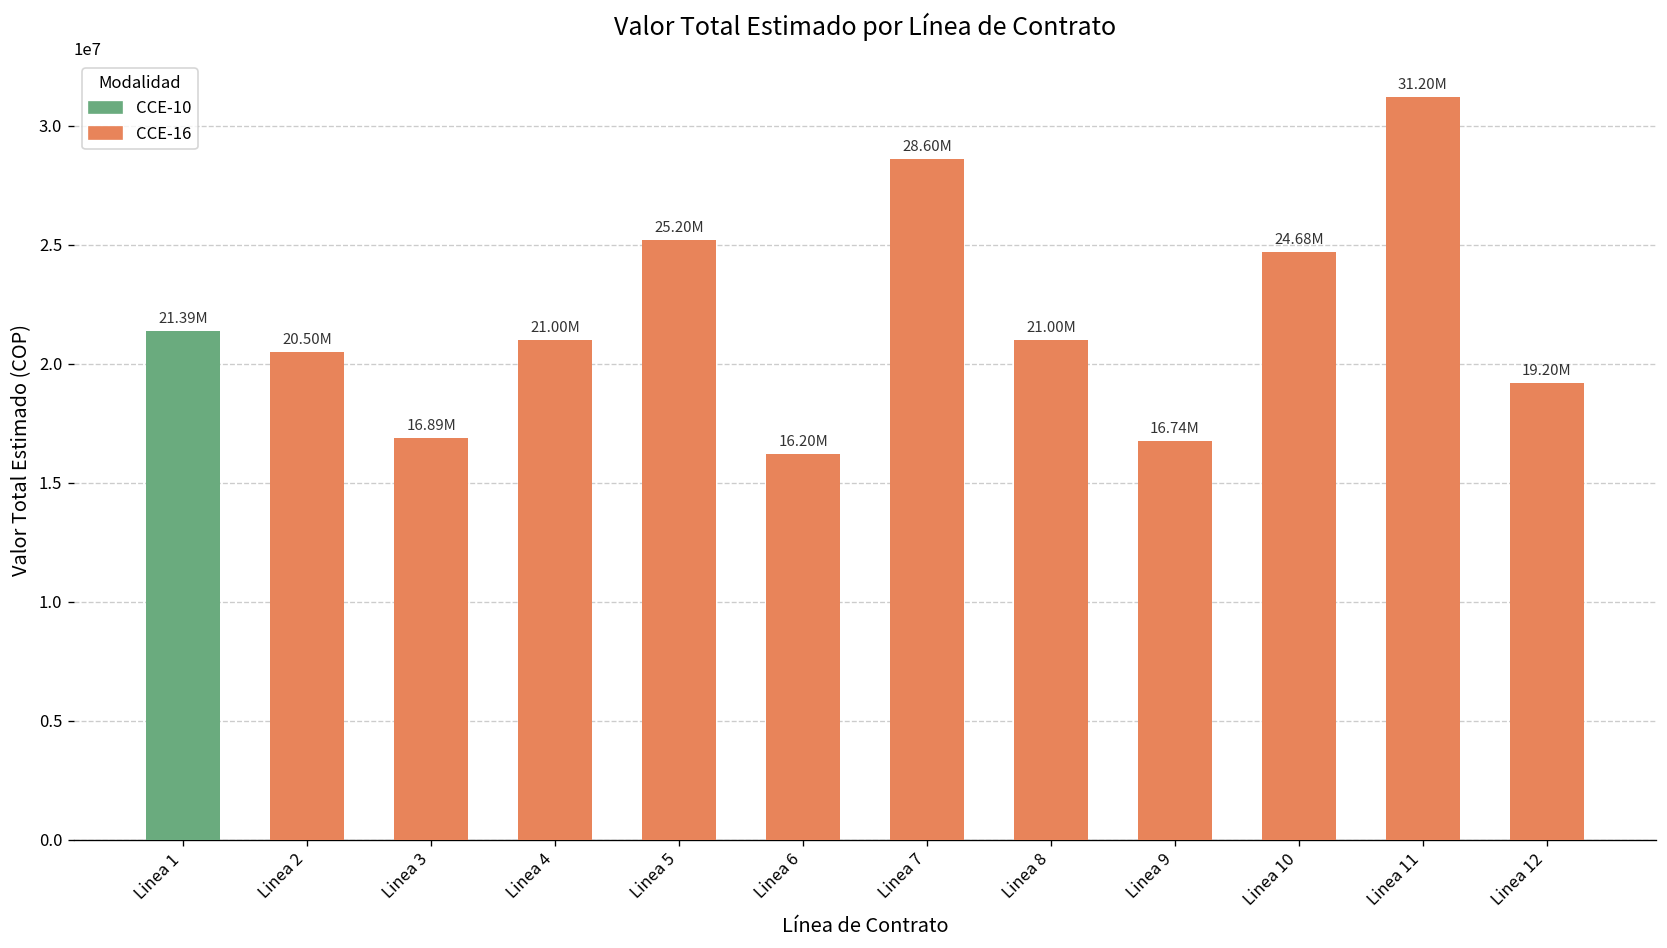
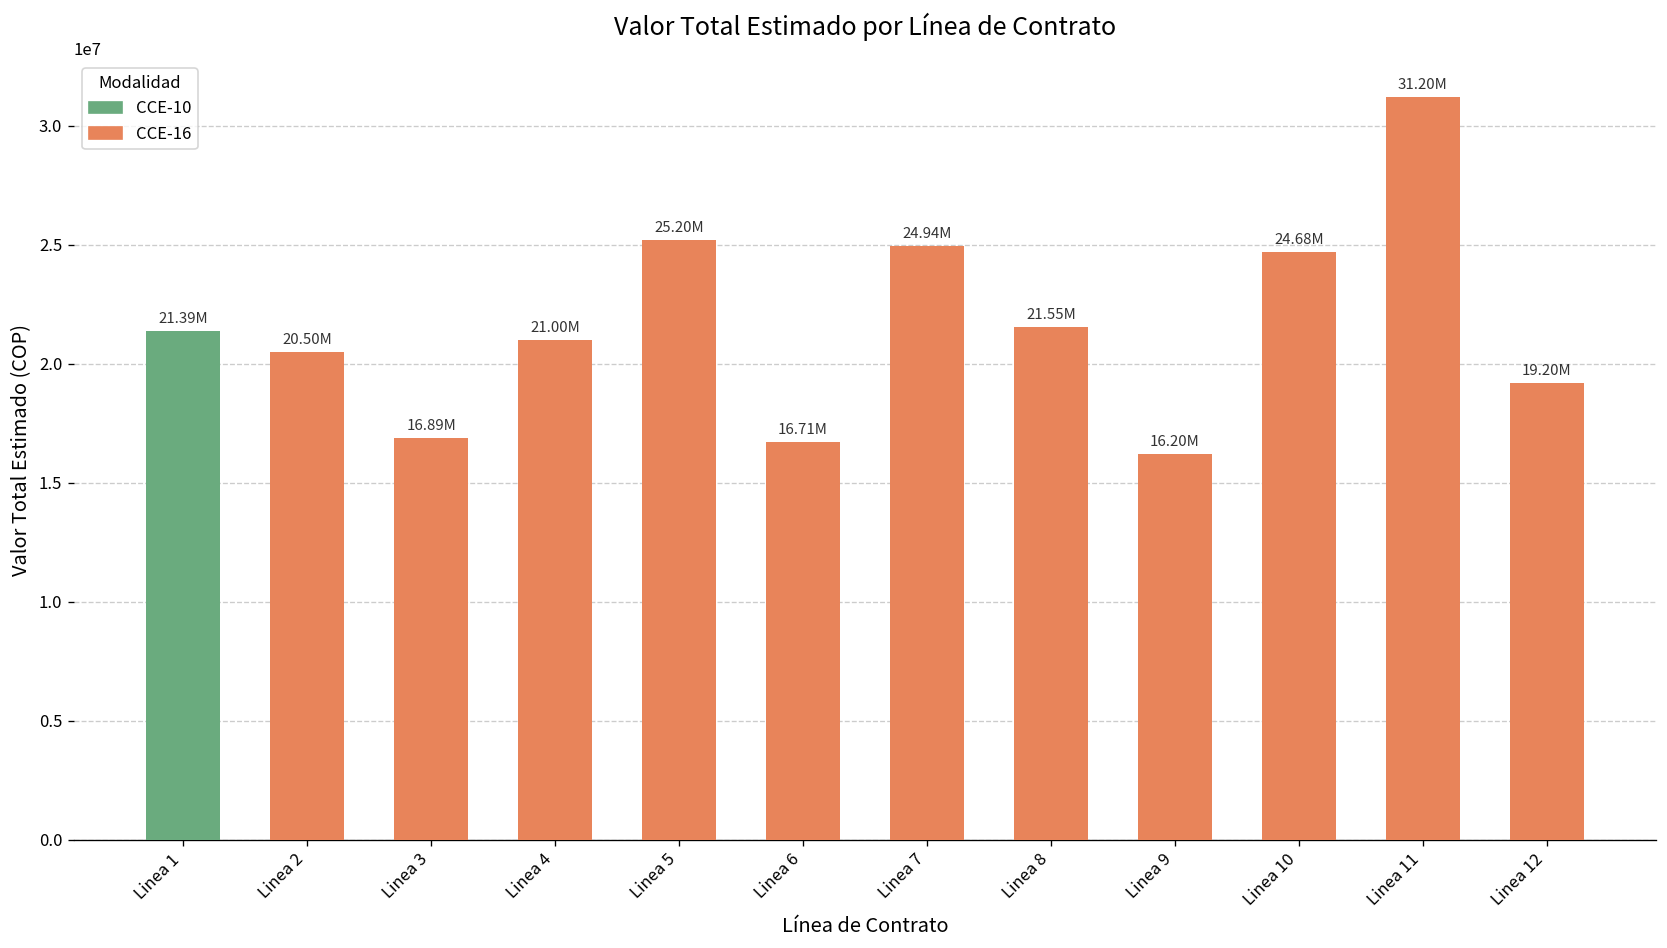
  {
    "Linea 1": "21.39M",
    "Linea 2": "20.50M",
    "Linea 3": "16.89M",
    "Linea 4": "21.00M",
    "Linea 5": "25.20M",
-   "Linea 6": "16.20M",
-   "Linea 7": "28.60M",
-   "Linea 8": "21.00M",
-   "Linea 9": "16.74M",
+   "Linea 6": "16.71M",
+   "Linea 7": "24.94M",
+   "Linea 8": "21.55M",
+   "Linea 9": "16.20M",
    "Linea 10": "24.68M",
    "Linea 11": "31.20M",
    "Linea 12": "19.20M"
  }
